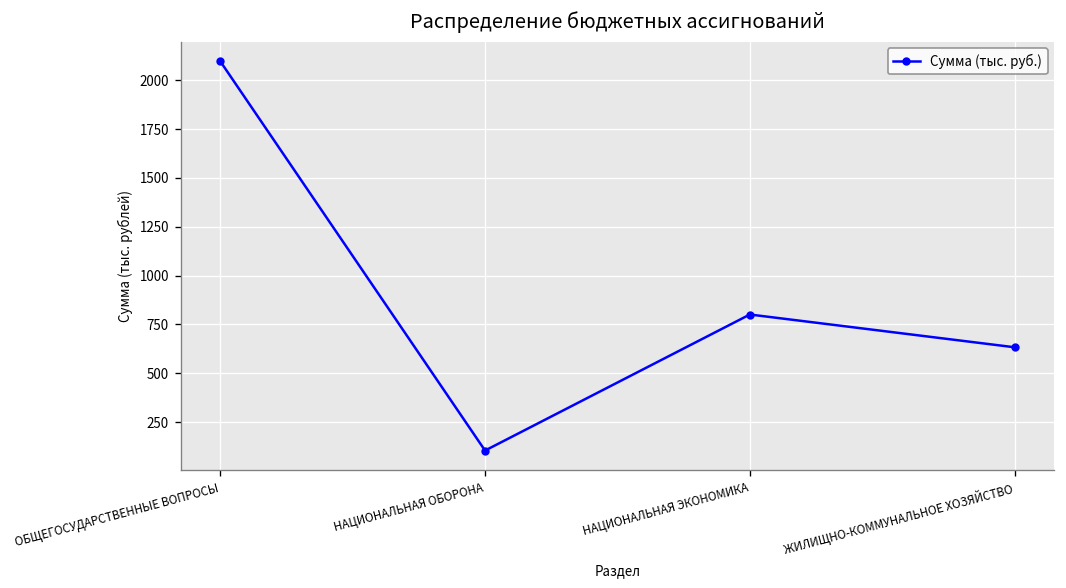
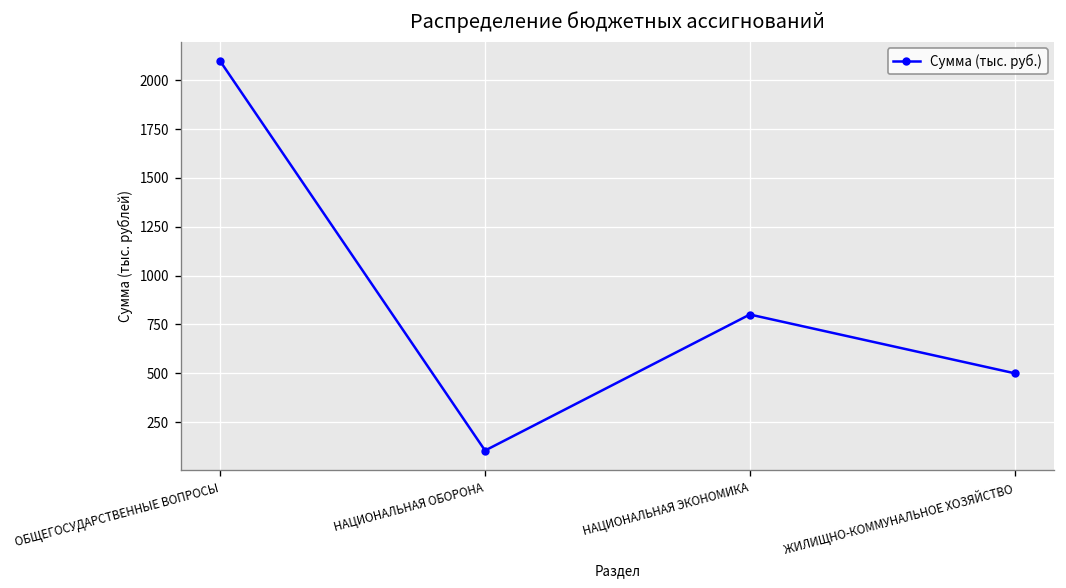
  {
    "ОБЩЕГОСУДАРСТВЕННЫЕ ВОПРОСЫ": 2100,
    "НАЦИОНАЛЬНАЯ ОБОРОНА": 100,
    "НАЦИОНАЛЬНАЯ ЭКОНОМИКА": 800,
-   "ЖИЛИЩНО-КОММУНАЛЬНОЕ ХОЗЯЙСТВО": 630
+   "ЖИЛИЩНО-КОММУНАЛЬНОЕ ХОЗЯЙСТВО": 500
  }
